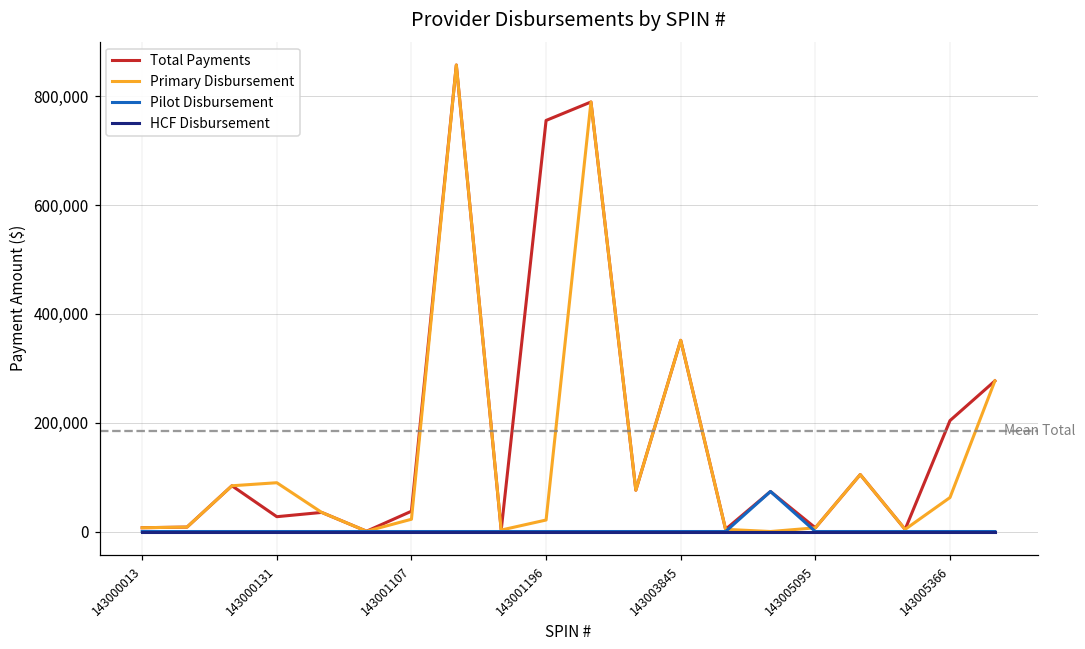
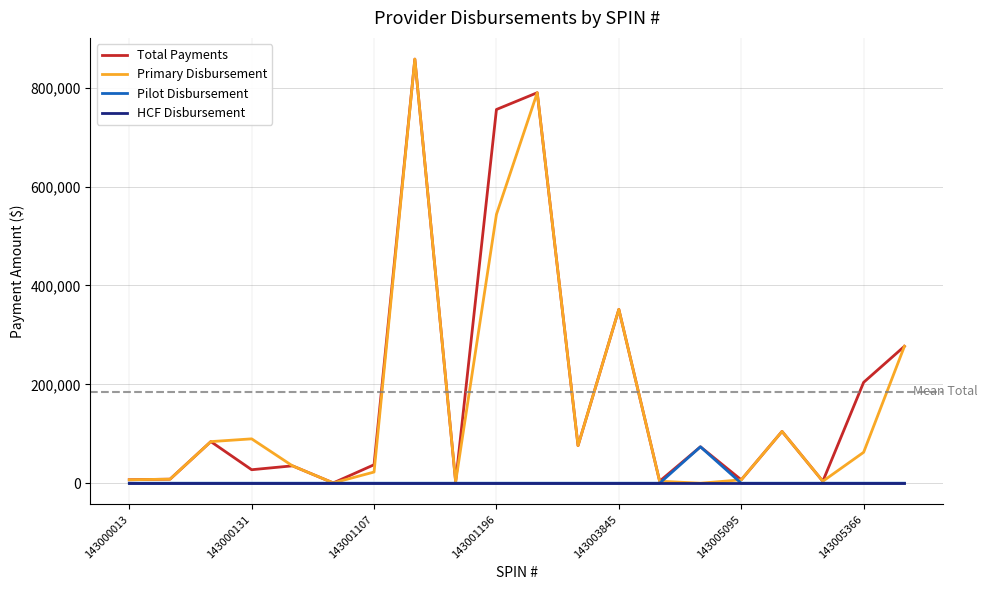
  {
    "Total Payments": {
      "143000131": "30,000",
      "143001107": "40,000",
      "143001196": "760,000",
      "143005366": "200,000"
    },
    "Primary Disbursement": {
      "143000131": "90,000",
      "143001107": "20,000",
-     "143001196": "20,000",
+     "143001196": "540,000",
      "143005366": "60,000"
    }
  }
